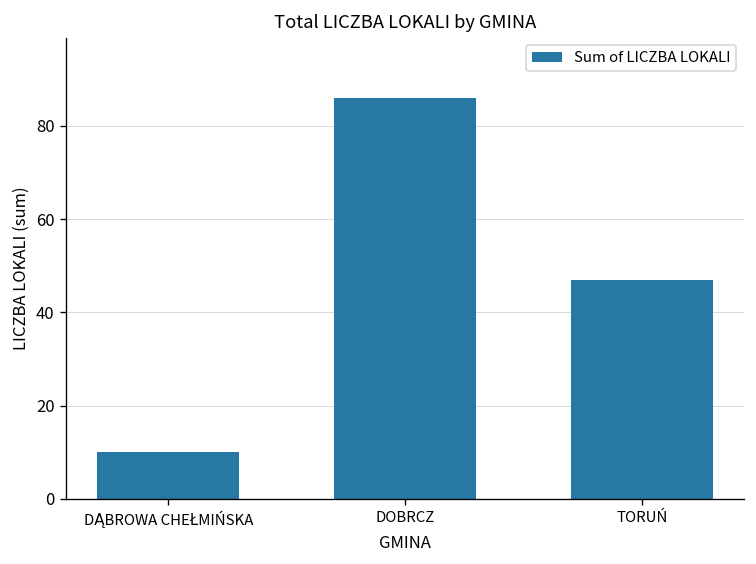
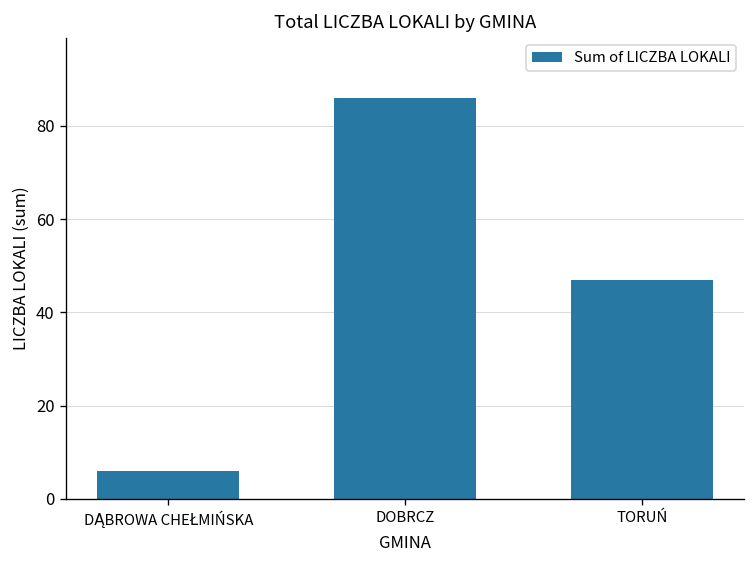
  {
-   "DĄBROWA CHEŁMIŃSKA": 10,
+   "DĄBROWA CHEŁMIŃSKA": 6,
    "DOBRCZ": 86,
    "TORUŃ": 47
  }
